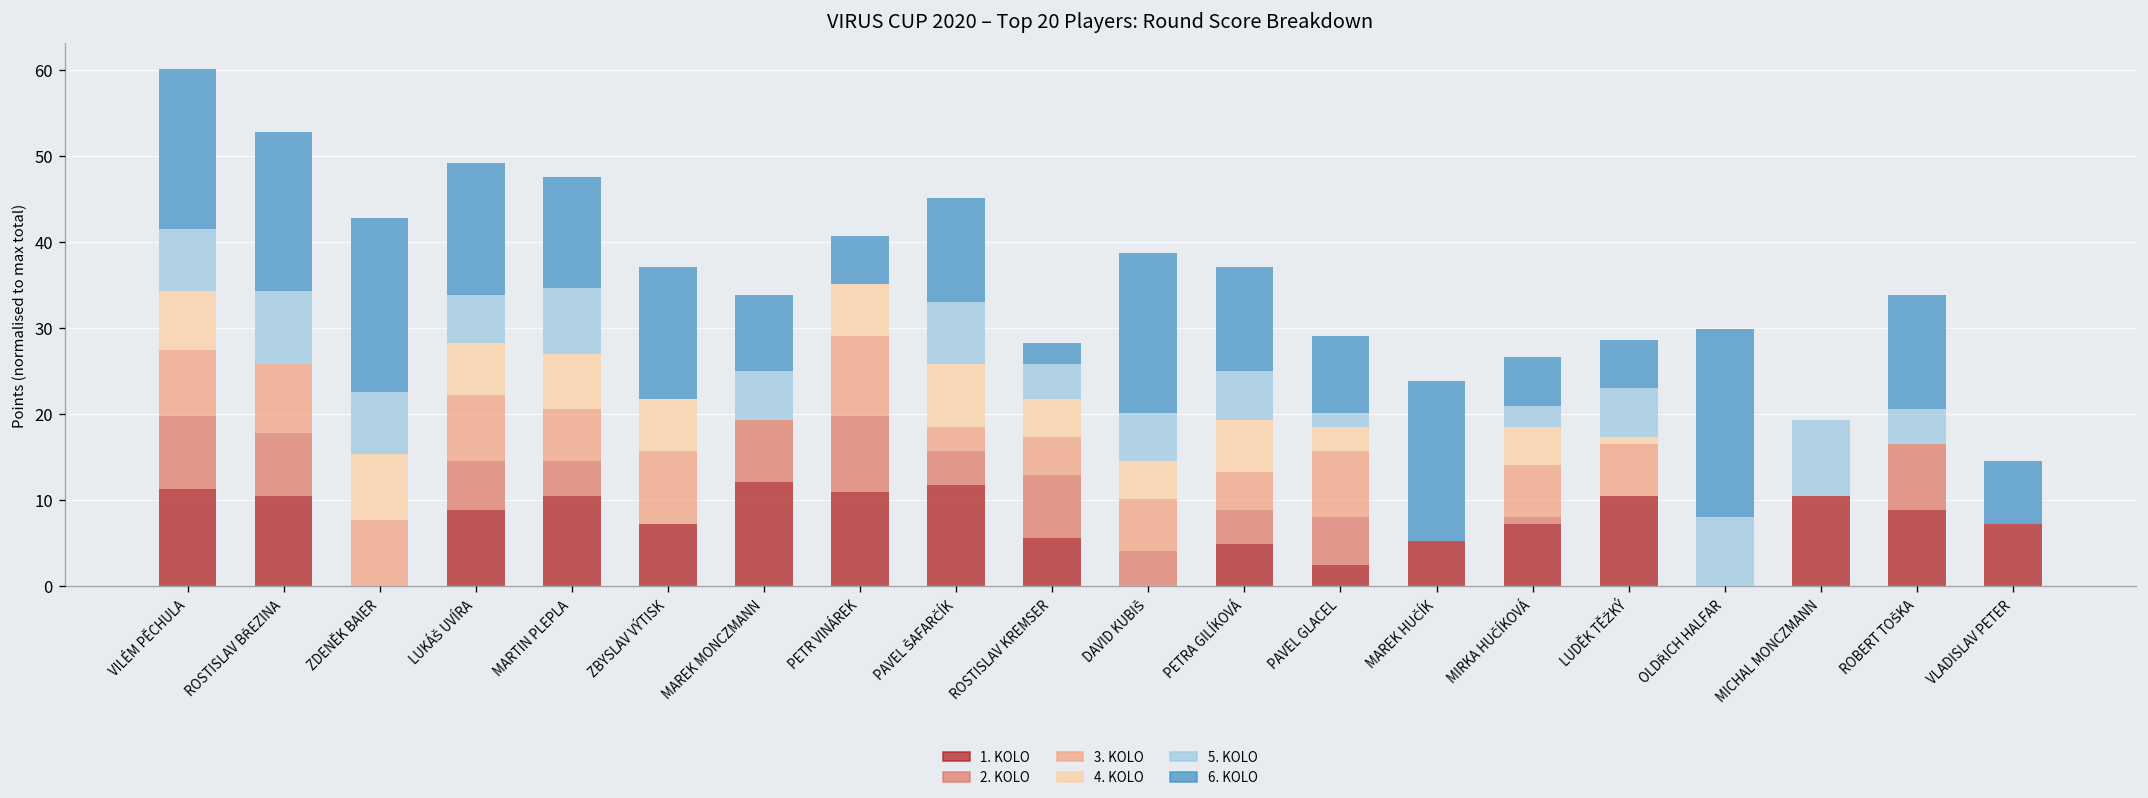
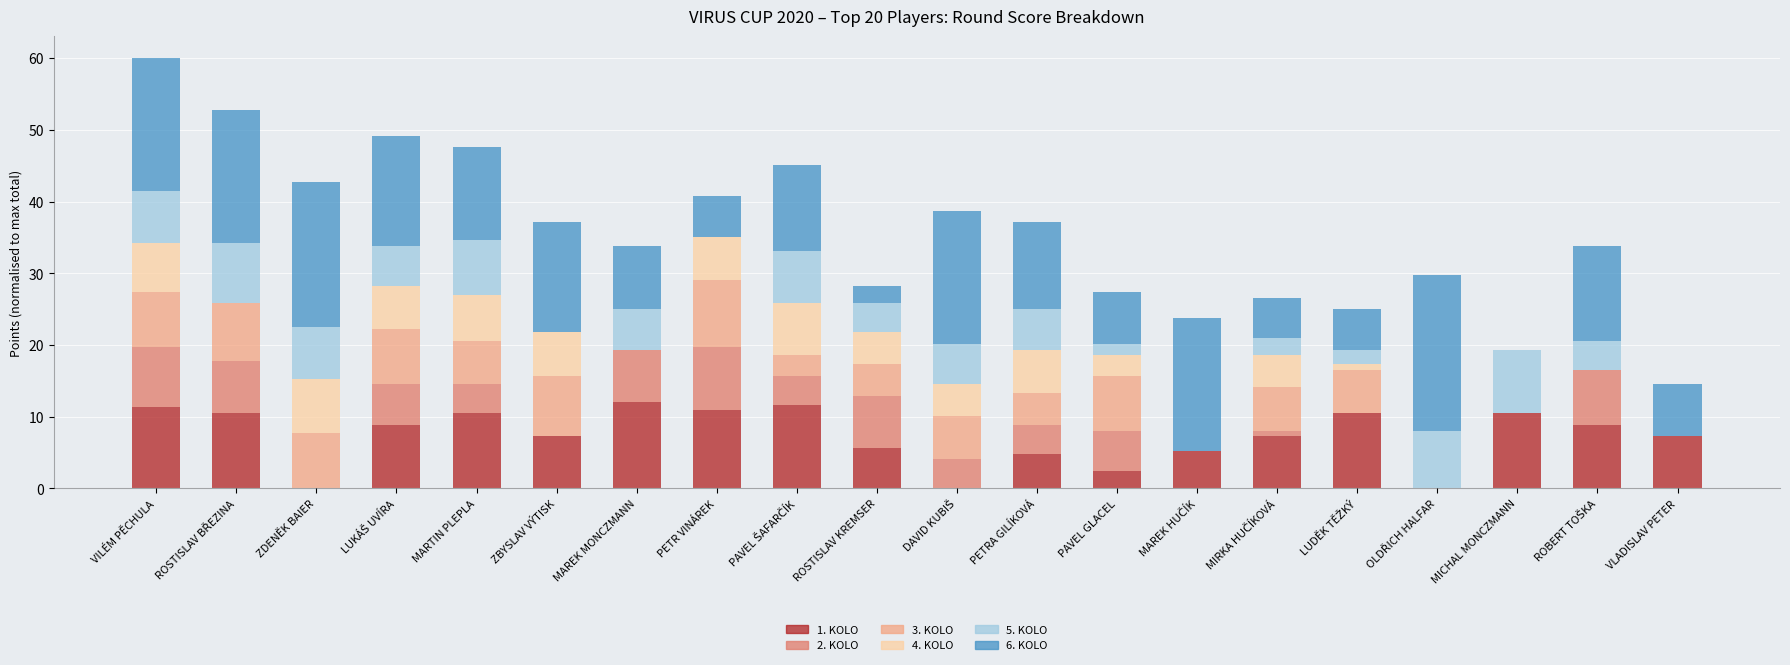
  {
    "5. KOLO": {
      "VILÉM PĚCHULA": 7,
      "ROSTISLAV BŘEZINA": 8,
      "ZDENĚK BAIER": 7,
      "LUKÁŠ UVÍRA": 6,
      "MARTIN PLEPLA": 8,
      "ZBYSLAV VÝTISK": 0,
      "MAREK MONCZMANN": 6,
      "PETR VINÁREK": 0,
      "PAVEL ŠAFARČÍK": 7,
      "ROSTISLAV KREMSER": 4,
      "DAVID KUBIŠ": 6,
      "PETRA GILÍKOVÁ": 6,
      "PAVEL GLACEL": 2,
      "MAREK HUČÍK": 0,
      "MIRKA HUČÍKOVÁ": 2,
-     "LUDĚK TĚŽKÝ": 6,
+     "LUDĚK TĚŽKÝ": 2,
      "OLDŘICH HALFAR": 8,
      "MICHAL MONCZMANN": 9,
      "ROBERT TOŠKA": 4,
      "VLADISLAV PETER": 0
    },
    "6. KOLO": {
      "VILÉM PĚCHULA": 19,
      "ROSTISLAV BŘEZINA": 19,
      "ZDENĚK BAIER": 20,
      "LUKÁŠ UVÍRA": 15,
      "MARTIN PLEPLA": 13,
      "ZBYSLAV VÝTISK": 15,
      "MAREK MONCZMANN": 9,
      "PETR VINÁREK": 6,
      "PAVEL ŠAFARČÍK": 12,
      "ROSTISLAV KREMSER": 2,
      "DAVID KUBIŠ": 19,
      "PETRA GILÍKOVÁ": 12,
-     "PAVEL GLACEL": 9,
+     "PAVEL GLACEL": 7,
      "MAREK HUČÍK": 19,
      "MIRKA HUČÍKOVÁ": 6,
      "LUDĚK TĚŽKÝ": 6,
      "OLDŘICH HALFAR": 22,
      "MICHAL MONCZMANN": 0,
      "ROBERT TOŠKA": 13,
      "VLADISLAV PETER": 7
    }
  }
